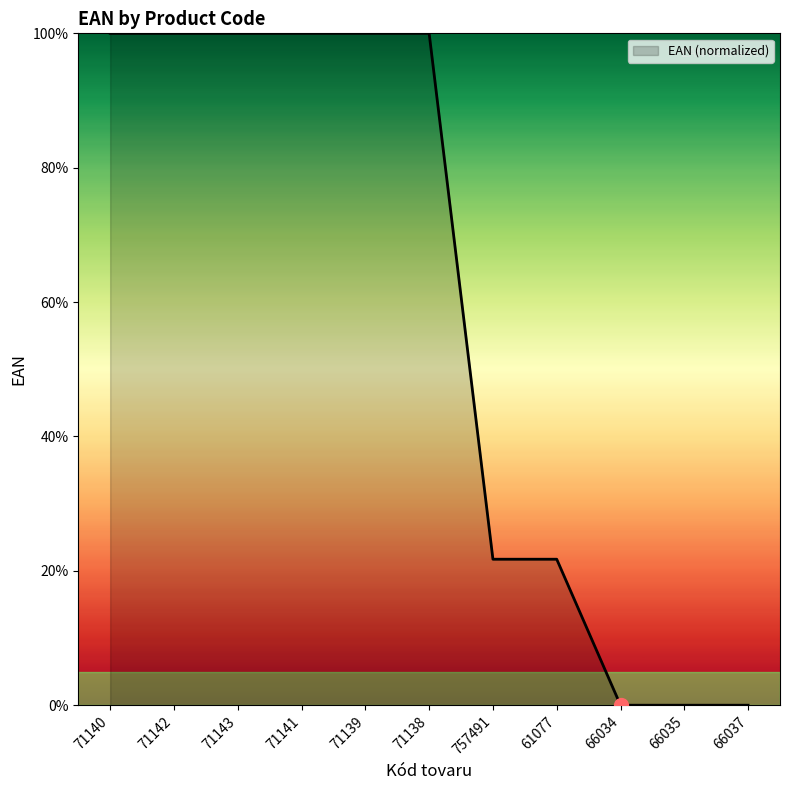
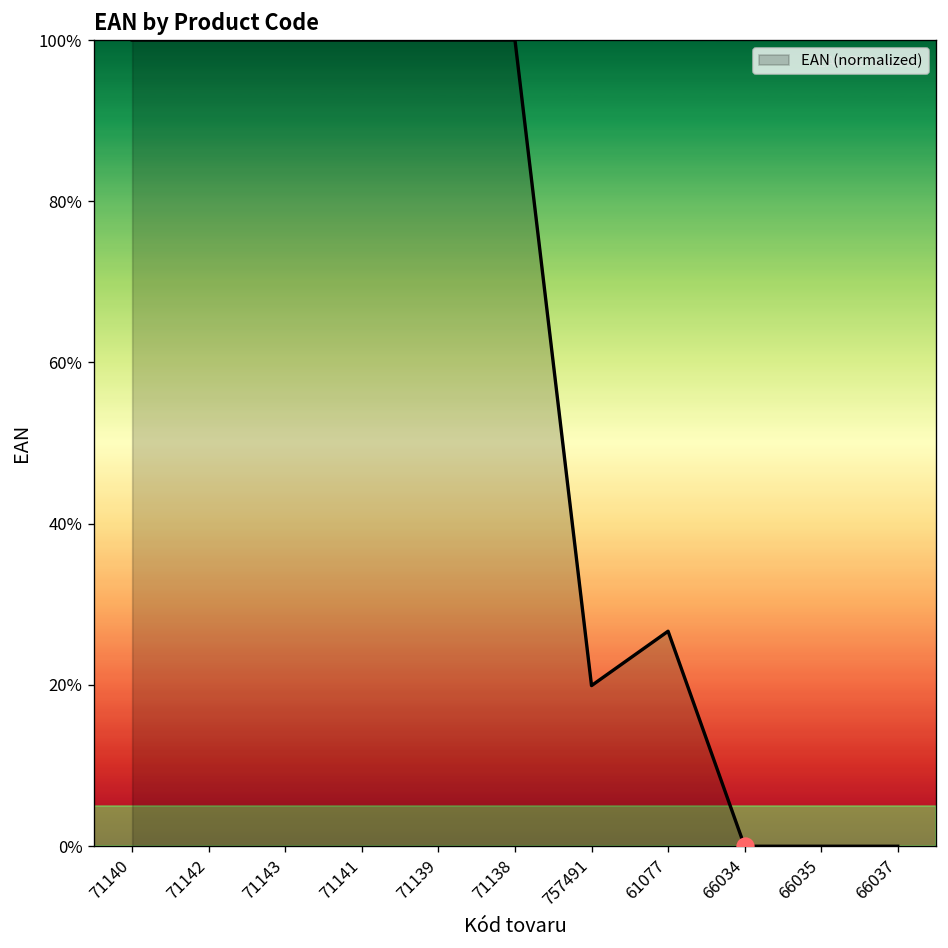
  {
    "EAN (normalized)": {
      "71140": "100%",
      "71142": "100%",
      "71143": "100%",
      "71141": "100%",
      "71139": "100%",
      "71138": "100%",
-     "757491": "22%",
-     "61077": "22%"
+     "757491": "20%",
+     "61077": "27%"
    }
  }
